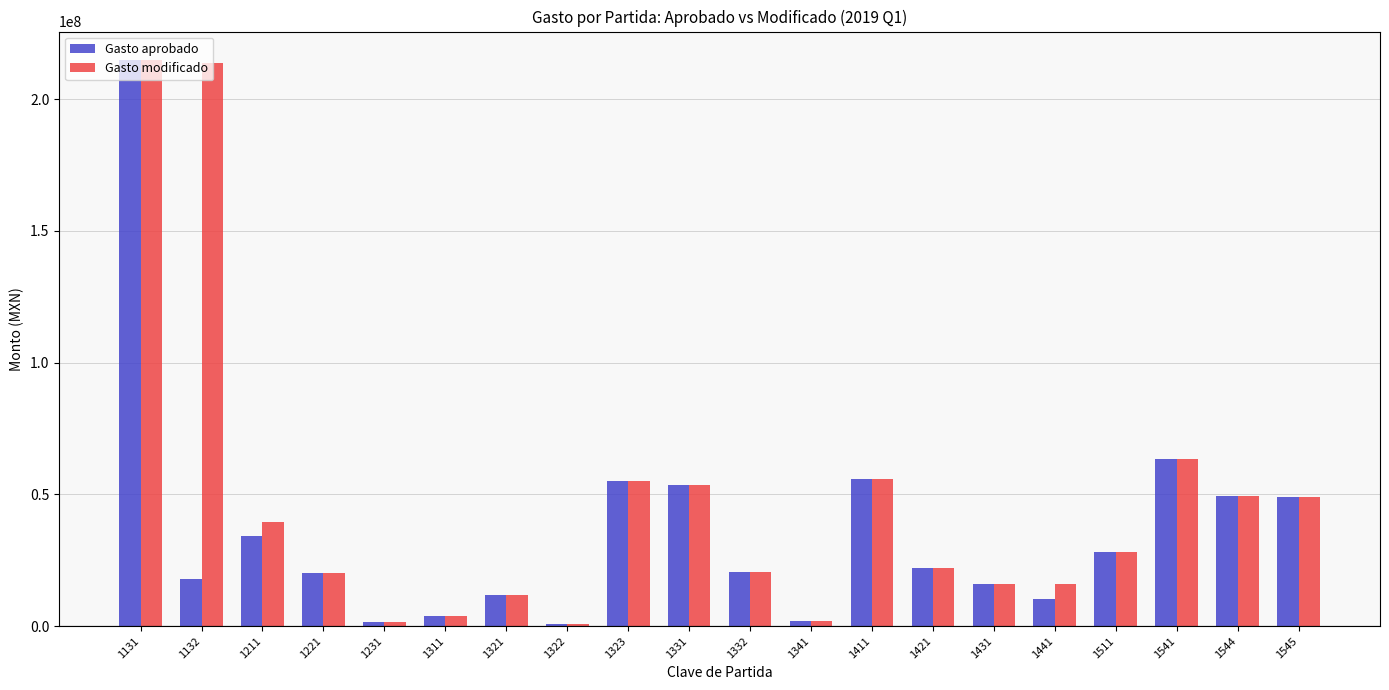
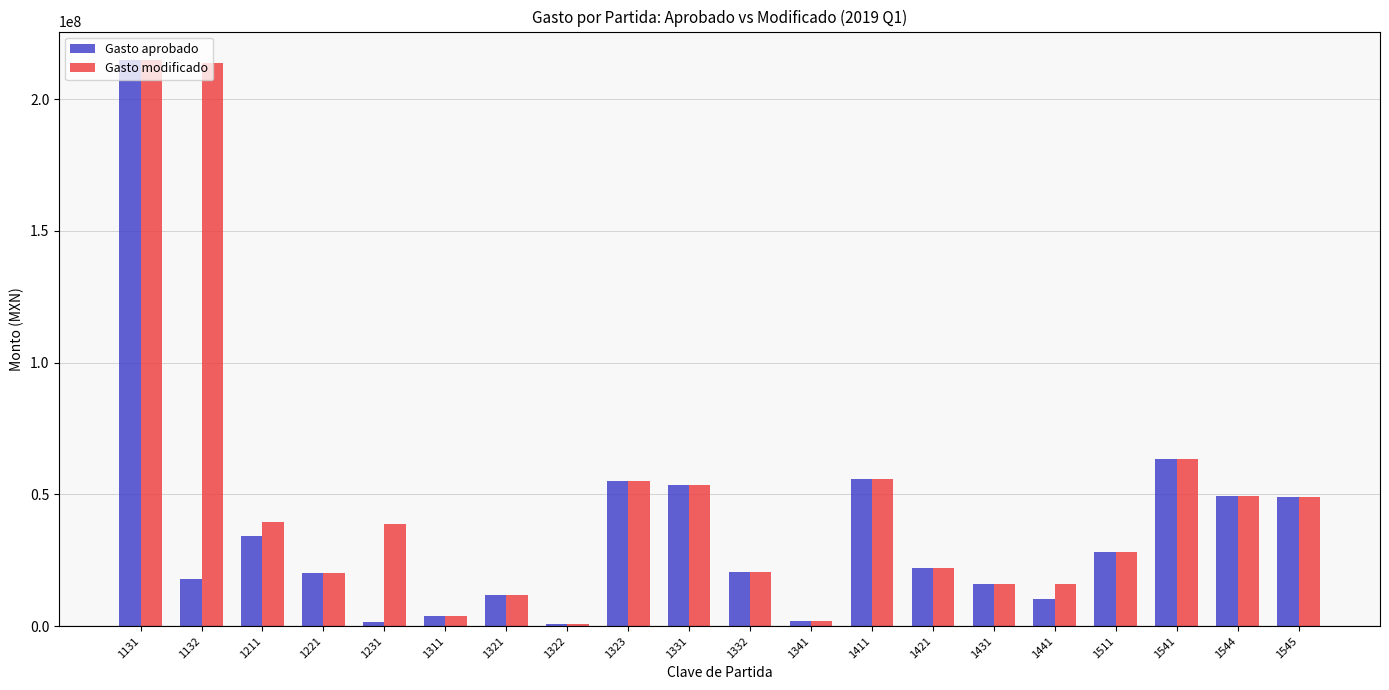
  {
    "Gasto aprobado": {
      "1132": 18000000,
      "1211": 34000000,
      "1221": 20000000,
      "1231": 2000000,
      "1311": 4000000,
      "1321": 12000000,
      "1323": 55000000,
      "1331": 54000000,
      "1332": 21000000,
      "1341": 2000000,
      "1411": 56000000,
      "1421": 22000000,
      "1431": 16000000,
      "1441": 10000000,
      "1511": 28000000,
      "1541": 63000000,
      "1544": 49000000,
      "1545": 49000000
    },
    "Gasto modificado": {
      "1211": 40000000,
      "1221": 20000000,
-     "1231": 2000000,
+     "1231": 39000000,
      "1311": 4000000,
      "1321": 12000000,
      "1323": 55000000,
      "1331": 54000000,
      "1332": 21000000,
      "1341": 2000000,
      "1411": 56000000,
      "1421": 22000000,
      "1431": 16000000,
      "1441": 16000000,
      "1511": 28000000,
      "1541": 63000000,
      "1544": 49000000,
      "1545": 49000000
    }
  }
